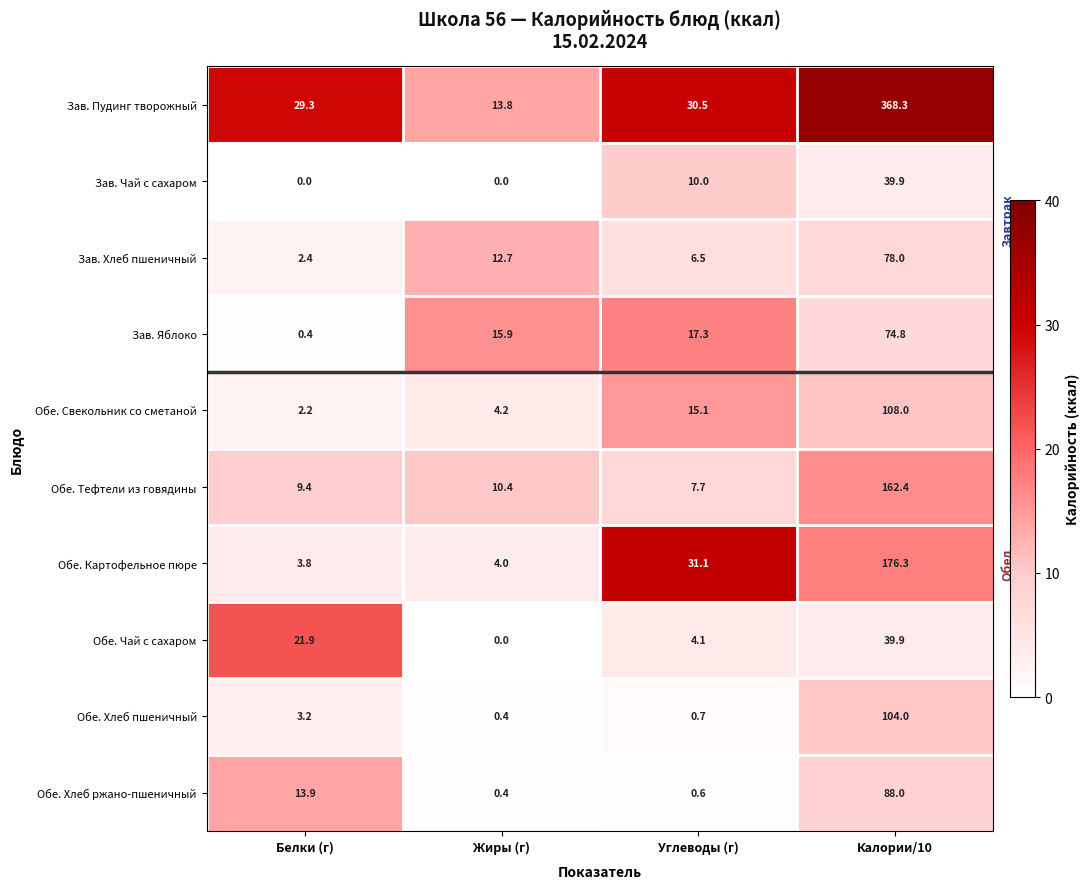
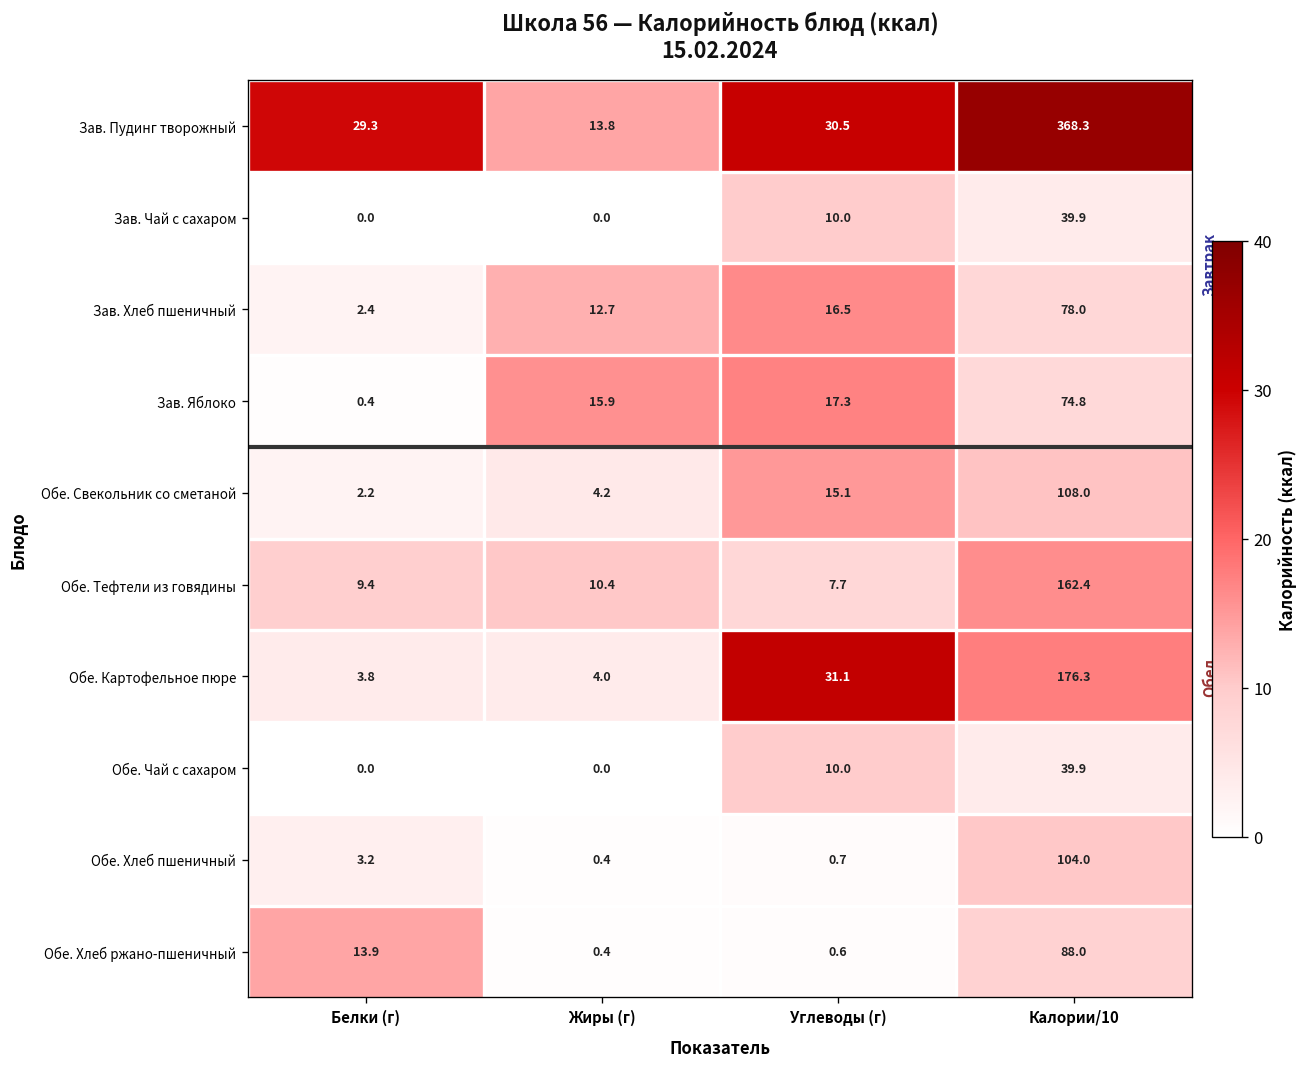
  {
    "Зав. Пудинг творожный": {
      "Белки (г)": 29.3,
      "Жиры (г)": 13.8,
      "Углеводы (г)": 30.5,
      "Калории/10": 368.3
    },
    "Зав. Чай с сахаром": {
      "Белки (г)": 0.0,
      "Жиры (г)": 0.0,
      "Углеводы (г)": 10.0,
      "Калории/10": 39.9
    },
    "Зав. Хлеб пшеничный": {
      "Белки (г)": 2.4,
      "Жиры (г)": 12.7,
-     "Углеводы (г)": 6.5,
+     "Углеводы (г)": 16.5,
      "Калории/10": 78.0
    },
    "Зав. Яблоко": {
      "Белки (г)": 0.4,
      "Жиры (г)": 15.9,
      "Углеводы (г)": 17.3,
      "Калории/10": 74.8
    },
    "Обе. Свекольник со сметаной": {
      "Белки (г)": 2.2,
      "Жиры (г)": 4.2,
      "Углеводы (г)": 15.1,
      "Калории/10": 108.0
    },
    "Обе. Тефтели из говядины": {
      "Белки (г)": 9.4,
      "Жиры (г)": 10.4,
      "Углеводы (г)": 7.7,
      "Калории/10": 162.4
    },
    "Обе. Картофельное пюре": {
      "Белки (г)": 3.8,
      "Жиры (г)": 4.0,
      "Углеводы (г)": 31.1,
      "Калории/10": 176.3
    },
    "Обе. Чай с сахаром": {
-     "Белки (г)": 21.9,
+     "Белки (г)": 0.0,
      "Жиры (г)": 0.0,
-     "Углеводы (г)": 4.1,
+     "Углеводы (г)": 10.0,
      "Калории/10": 39.9
    },
    "Обе. Хлеб пшеничный": {
      "Белки (г)": 3.2,
      "Жиры (г)": 0.4,
      "Углеводы (г)": 0.7,
      "Калории/10": 104.0
    },
    "Обе. Хлеб ржано-пшеничный": {
      "Белки (г)": 13.9,
      "Жиры (г)": 0.4,
      "Углеводы (г)": 0.6,
      "Калории/10": 88.0
    }
  }
